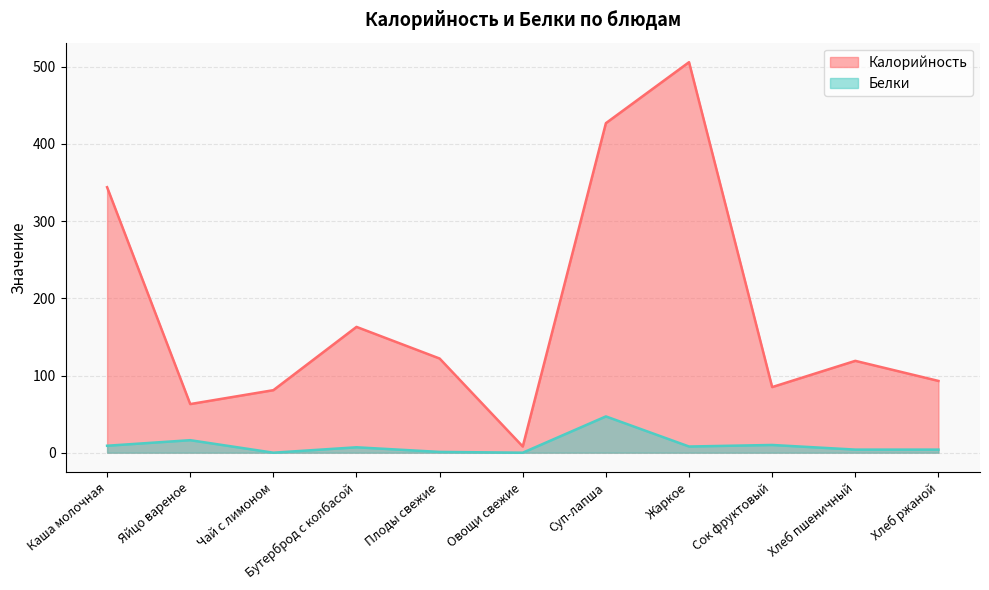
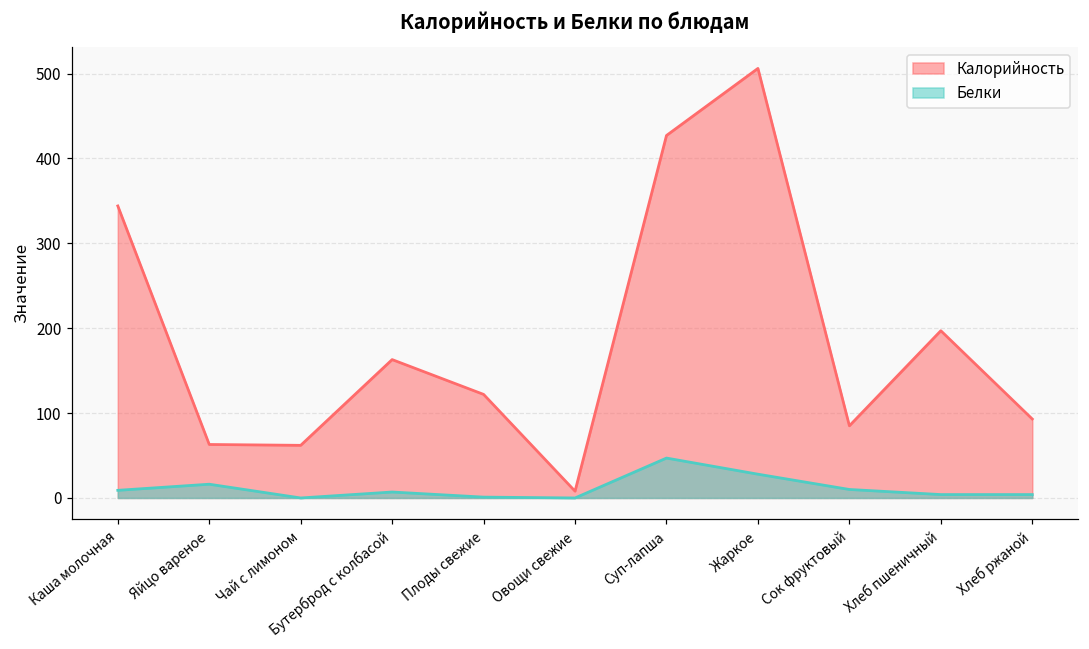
  {
    "Калорийность": {
      "Каша молочная": 340,
      "Яйцо вареное": 60,
-     "Чай с лимоном": 80,
+     "Чай с лимоном": 60,
      "Бутерброд с колбасой": 160,
      "Плоды свежие": 120,
      "Овощи свежие": 10,
      "Суп-лапша": 430,
      "Жаркое": 510,
      "Сок фруктовый": 90,
-     "Хлеб пшеничный": 120,
+     "Хлеб пшеничный": 200,
      "Хлеб ржаной": 90
    },
    "Белки": {
      "Каша молочная": 10,
      "Яйцо вареное": 20,
      "Чай с лимоном": 0,
      "Бутерброд с колбасой": 10,
      "Плоды свежие": 0,
      "Овощи свежие": 0,
      "Суп-лапша": 50,
-     "Жаркое": 10,
+     "Жаркое": 30,
      "Сок фруктовый": 10,
      "Хлеб пшеничный": 0,
      "Хлеб ржаной": 0
    }
  }
